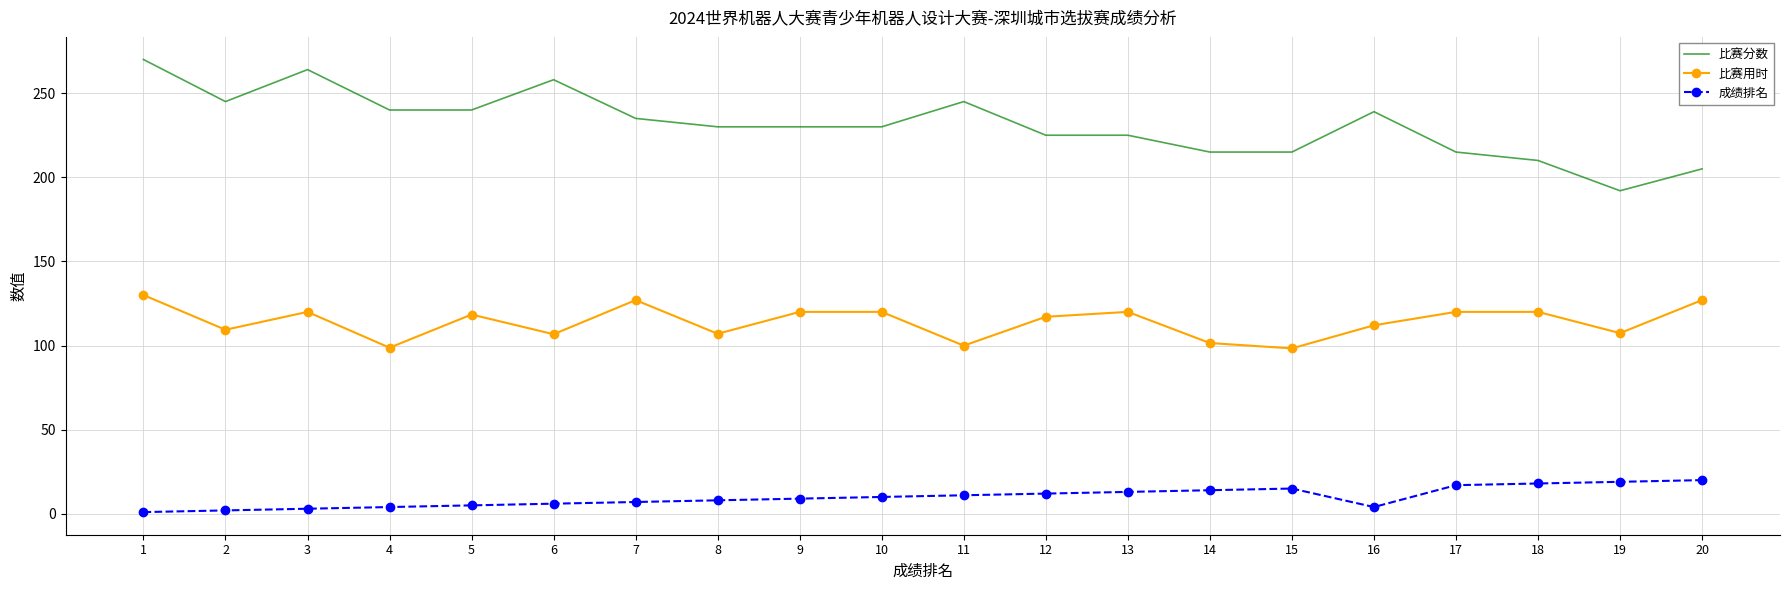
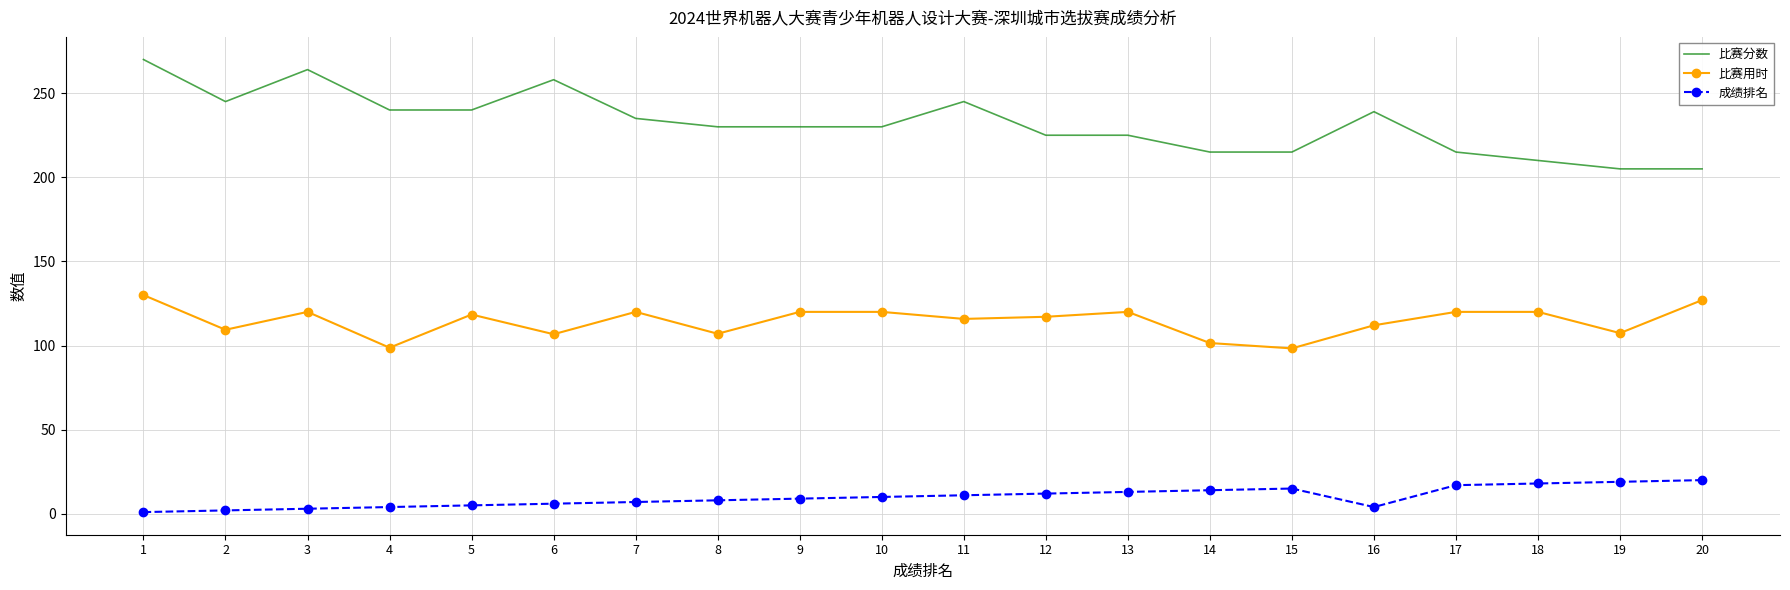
  {
    "比赛分数": {
      "1": 270,
      "2": 245,
      "3": 264,
      "4": 240,
      "5": 240,
      "6": 258,
      "7": 235,
      "8": 230,
      "9": 230,
      "10": 230,
      "11": 245,
      "12": 225,
      "13": 225,
      "14": 215,
      "15": 215,
      "16": 239,
      "17": 215,
      "18": 210,
-     "19": 192,
+     "19": 205,
      "20": 205
    },
    "比赛用时": {
      "1": 130,
      "2": 109,
      "3": 120,
      "4": 99,
      "5": 118,
      "6": 107,
-     "7": 127,
+     "7": 120,
      "8": 107,
      "9": 120,
      "10": 120,
-     "11": 100,
+     "11": 116,
      "12": 117,
      "13": 120,
      "14": 101,
      "15": 98,
      "16": 112,
      "17": 120,
      "18": 120,
      "19": 107,
      "20": 127
    },
    "成绩排名": {
      "1": 1,
      "2": 2,
      "3": 3,
      "4": 4,
      "5": 5,
      "6": 6,
      "7": 7,
      "8": 8,
      "9": 9,
      "10": 10,
      "11": 11,
      "12": 12,
      "13": 13,
      "14": 14,
      "15": 15,
      "16": 4,
      "17": 17,
      "18": 18,
      "19": 19,
      "20": 20
    }
  }
